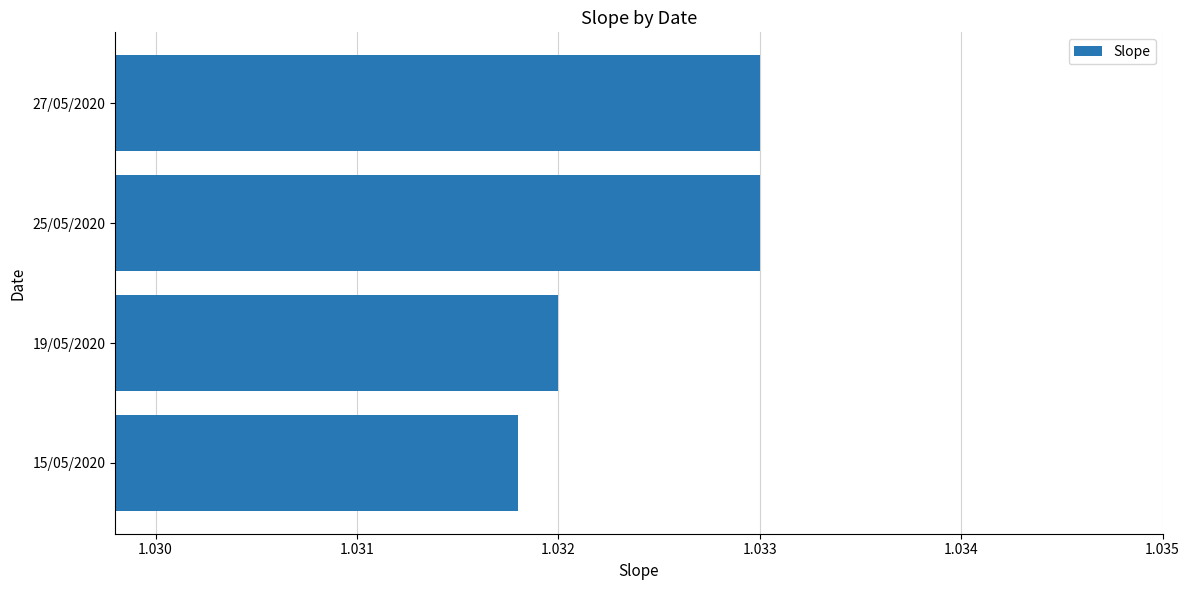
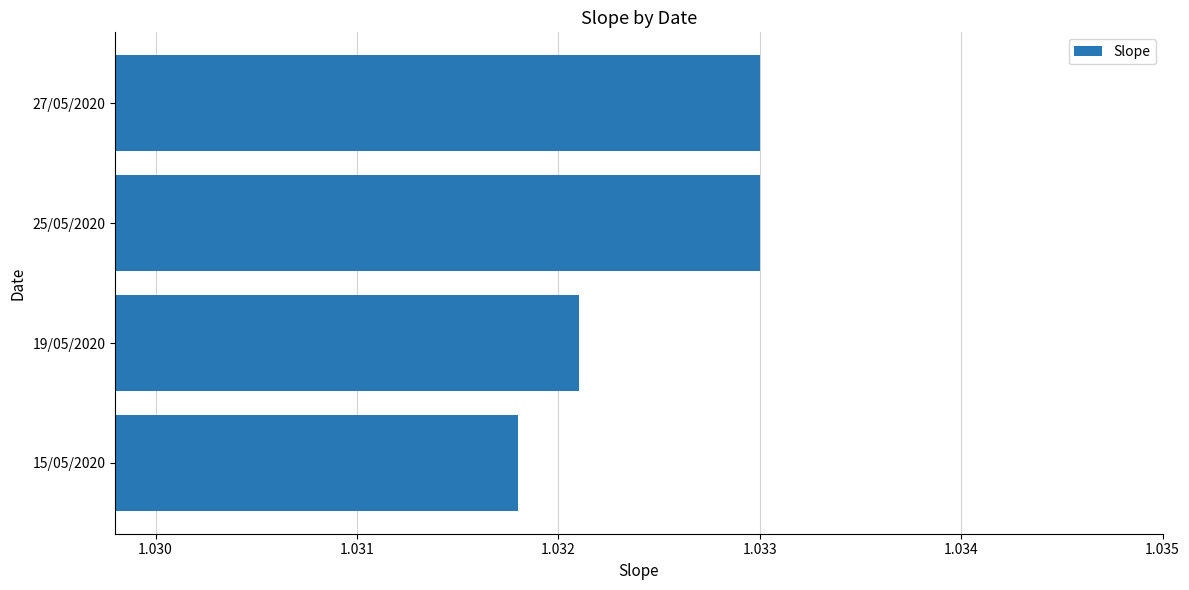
  {
    "27/05/2020": 1.0330,
    "25/05/2020": 1.0330,
-   "19/05/2020": 1.0320,
+   "19/05/2020": 1.0321,
    "15/05/2020": 1.0318
  }
